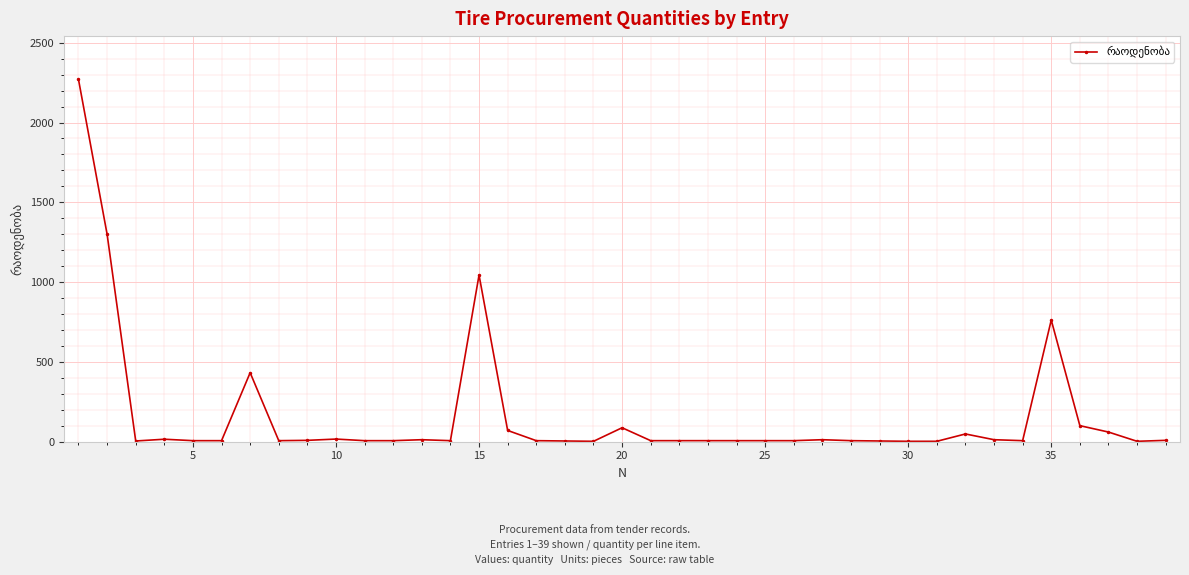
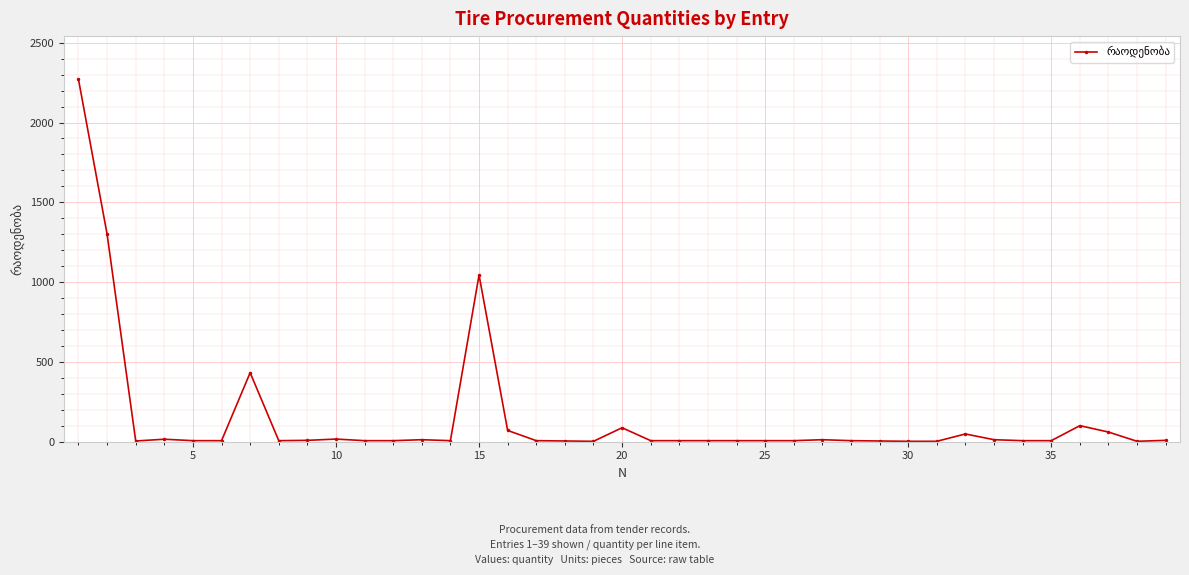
  {
    "5": 10,
    "10": 20,
    "15": 1040,
    "20": 90,
    "25": 10,
    "30": 0,
-   "35": 760
+   "35": 10
  }
